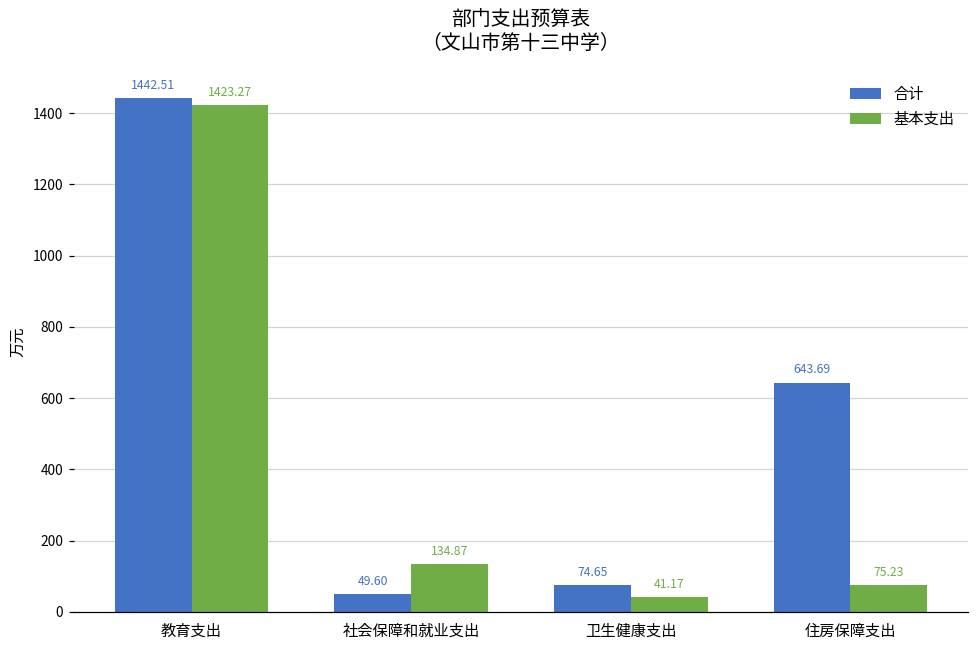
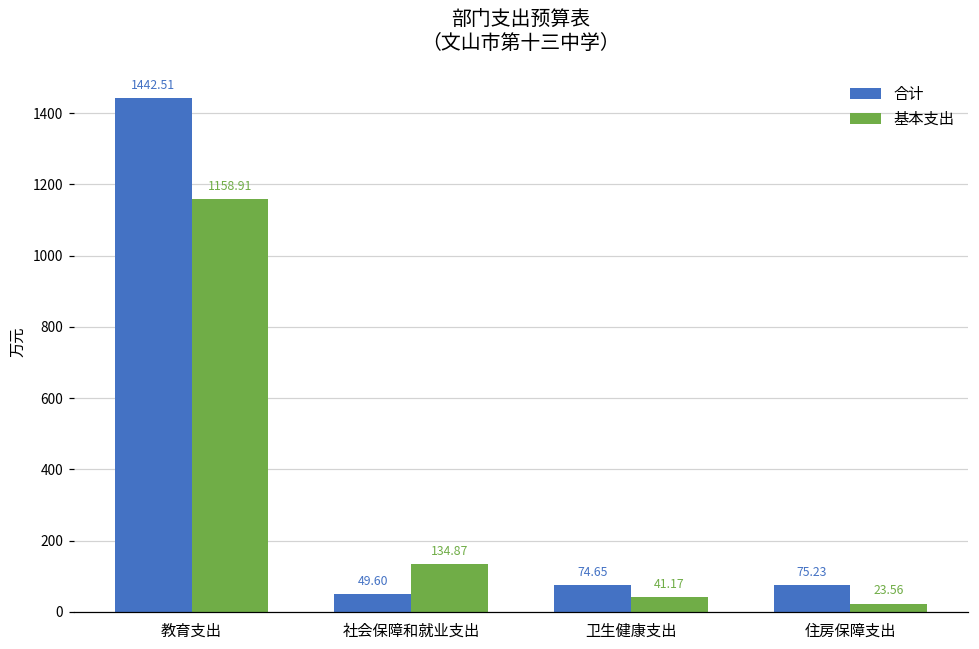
  {
    "合计": {
      "教育支出": 1442.51,
      "社会保障和就业支出": 49.60,
      "卫生健康支出": 74.65,
-     "住房保障支出": 643.69
+     "住房保障支出": 75.23
    },
    "基本支出": {
-     "教育支出": 1423.27,
+     "教育支出": 1158.91,
      "社会保障和就业支出": 134.87,
      "卫生健康支出": 41.17,
-     "住房保障支出": 75.23
+     "住房保障支出": 23.56
    }
  }
